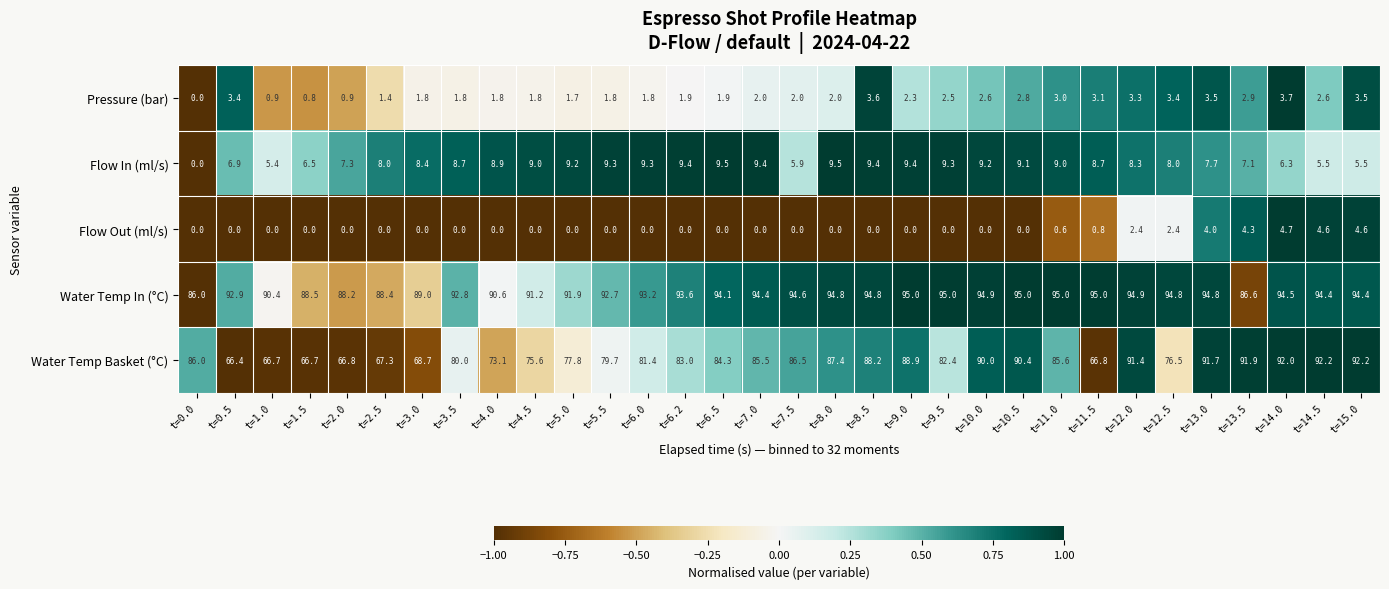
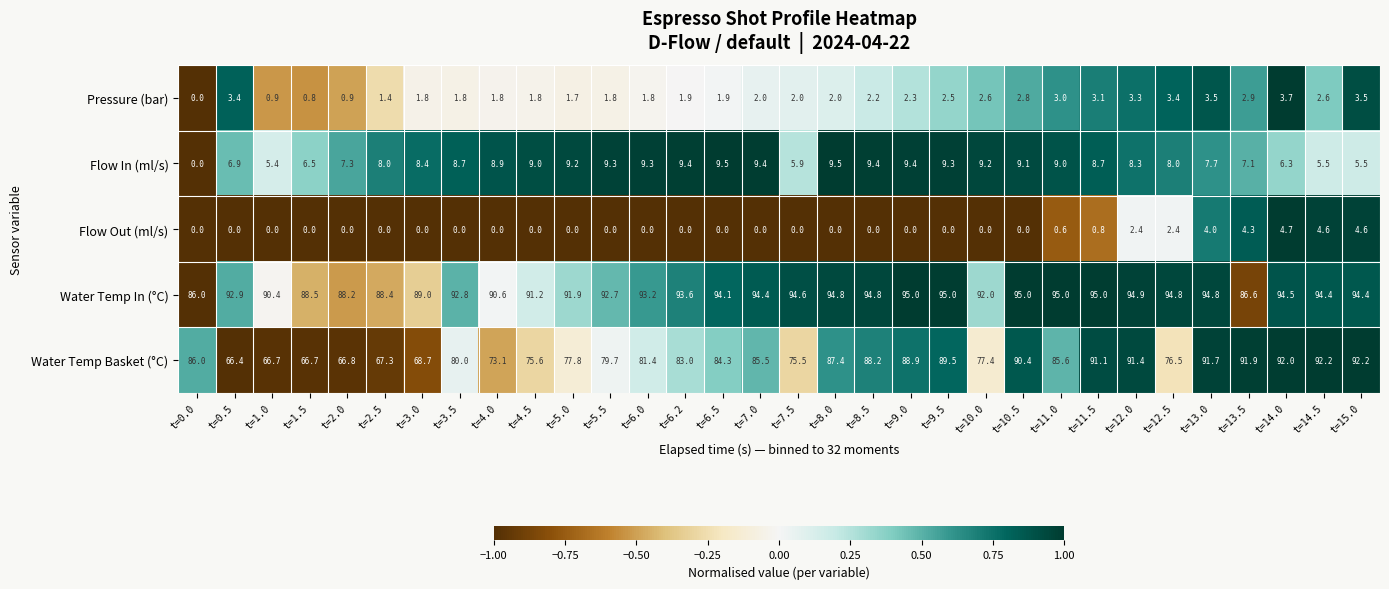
  {
    "Pressure (bar)": {
      "t=0.0": 0.0,
      "t=0.5": 3.4,
      "t=1.0": 0.9,
      "t=1.5": 0.8,
      "t=2.0": 0.9,
      "t=2.5": 1.4,
      "t=3.0": 1.8,
      "t=3.5": 1.8,
      "t=4.0": 1.8,
      "t=4.5": 1.8,
      "t=5.0": 1.7,
      "t=5.5": 1.8,
      "t=6.0": 1.8,
      "t=6.2": 1.9,
      "t=6.5": 1.9,
      "t=7.0": 2.0,
      "t=7.5": 2.0,
      "t=8.0": 2.0,
-     "t=8.5": 3.6,
+     "t=8.5": 2.2,
      "t=9.0": 2.3,
      "t=9.5": 2.5,
      "t=10.0": 2.6,
      "t=10.5": 2.8,
      "t=11.0": 3.0,
      "t=11.5": 3.1,
      "t=12.0": 3.3,
      "t=12.5": 3.4,
      "t=13.0": 3.5,
      "t=13.5": 2.9,
      "t=14.0": 3.7,
      "t=14.5": 2.6,
      "t=15.0": 3.5
    },
    "Flow In (ml/s)": {
      "t=0.0": 0.0,
      "t=0.5": 6.9,
      "t=1.0": 5.4,
      "t=1.5": 6.5,
      "t=2.0": 7.3,
      "t=2.5": 8.0,
      "t=3.0": 8.4,
      "t=3.5": 8.7,
      "t=4.0": 8.9,
      "t=4.5": 9.0,
      "t=5.0": 9.2,
      "t=5.5": 9.3,
      "t=6.0": 9.3,
      "t=6.2": 9.4,
      "t=6.5": 9.5,
      "t=7.0": 9.4,
      "t=7.5": 5.9,
      "t=8.0": 9.5,
      "t=8.5": 9.4,
      "t=9.0": 9.4,
      "t=9.5": 9.3,
      "t=10.0": 9.2,
      "t=10.5": 9.1,
      "t=11.0": 9.0,
      "t=11.5": 8.7,
      "t=12.0": 8.3,
      "t=12.5": 8.0,
      "t=13.0": 7.7,
      "t=13.5": 7.1,
      "t=14.0": 6.3,
      "t=14.5": 5.5,
      "t=15.0": 5.5
    },
    "Flow Out (ml/s)": {
      "t=0.0": 0.0,
      "t=0.5": 0.0,
      "t=1.0": 0.0,
      "t=1.5": 0.0,
      "t=2.0": 0.0,
      "t=2.5": 0.0,
      "t=3.0": 0.0,
      "t=3.5": 0.0,
      "t=4.0": 0.0,
      "t=4.5": 0.0,
      "t=5.0": 0.0,
      "t=5.5": 0.0,
      "t=6.0": 0.0,
      "t=6.2": 0.0,
      "t=6.5": 0.0,
      "t=7.0": 0.0,
      "t=7.5": 0.0,
      "t=8.0": 0.0,
      "t=8.5": 0.0,
      "t=9.0": 0.0,
      "t=9.5": 0.0,
      "t=10.0": 0.0,
      "t=10.5": 0.0,
      "t=11.0": 0.6,
      "t=11.5": 0.8,
      "t=12.0": 2.4,
      "t=12.5": 2.4,
      "t=13.0": 4.0,
      "t=13.5": 4.3,
      "t=14.0": 4.7,
      "t=14.5": 4.6,
      "t=15.0": 4.6
    },
    "Water Temp In (°C)": {
      "t=0.0": 86.0,
      "t=0.5": 92.9,
      "t=1.0": 90.4,
      "t=1.5": 88.5,
      "t=2.0": 88.2,
      "t=2.5": 88.4,
      "t=3.0": 89.0,
      "t=3.5": 92.8,
      "t=4.0": 90.6,
      "t=4.5": 91.2,
      "t=5.0": 91.9,
      "t=5.5": 92.7,
      "t=6.0": 93.2,
      "t=6.2": 93.6,
      "t=6.5": 94.1,
      "t=7.0": 94.4,
      "t=7.5": 94.6,
      "t=8.0": 94.8,
      "t=8.5": 94.8,
      "t=9.0": 95.0,
      "t=9.5": 95.0,
-     "t=10.0": 94.9,
+     "t=10.0": 92.0,
      "t=10.5": 95.0,
      "t=11.0": 95.0,
      "t=11.5": 95.0,
      "t=12.0": 94.9,
      "t=12.5": 94.8,
      "t=13.0": 94.8,
      "t=13.5": 86.6,
      "t=14.0": 94.5,
      "t=14.5": 94.4,
      "t=15.0": 94.4
    },
    "Water Temp Basket (°C)": {
      "t=0.0": 86.0,
      "t=0.5": 66.4,
      "t=1.0": 66.7,
      "t=1.5": 66.7,
      "t=2.0": 66.8,
      "t=2.5": 67.3,
      "t=3.0": 68.7,
      "t=3.5": 80.0,
      "t=4.0": 73.1,
      "t=4.5": 75.6,
      "t=5.0": 77.8,
      "t=5.5": 79.7,
      "t=6.0": 81.4,
      "t=6.2": 83.0,
      "t=6.5": 84.3,
      "t=7.0": 85.5,
-     "t=7.5": 86.5,
+     "t=7.5": 75.5,
      "t=8.0": 87.4,
      "t=8.5": 88.2,
      "t=9.0": 88.9,
-     "t=9.5": 82.4,
-     "t=10.0": 90.0,
+     "t=9.5": 89.5,
+     "t=10.0": 77.4,
      "t=10.5": 90.4,
      "t=11.0": 85.6,
-     "t=11.5": 66.8,
+     "t=11.5": 91.1,
      "t=12.0": 91.4,
      "t=12.5": 76.5,
      "t=13.0": 91.7,
      "t=13.5": 91.9,
      "t=14.0": 92.0,
      "t=14.5": 92.2,
      "t=15.0": 92.2
    }
  }
